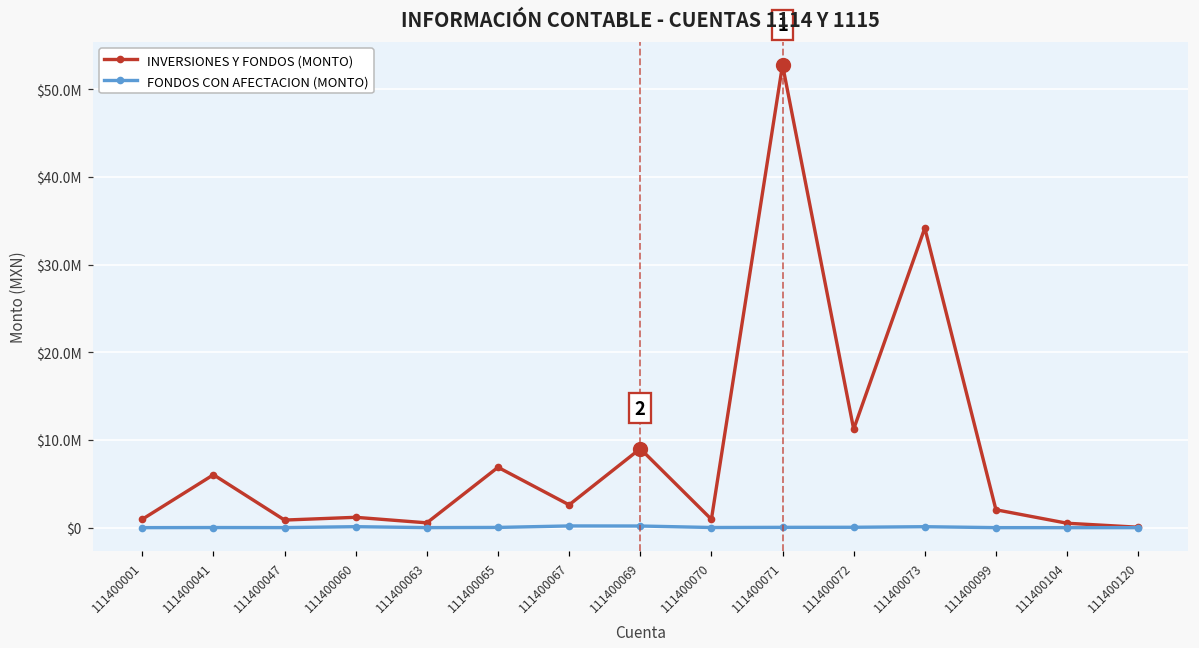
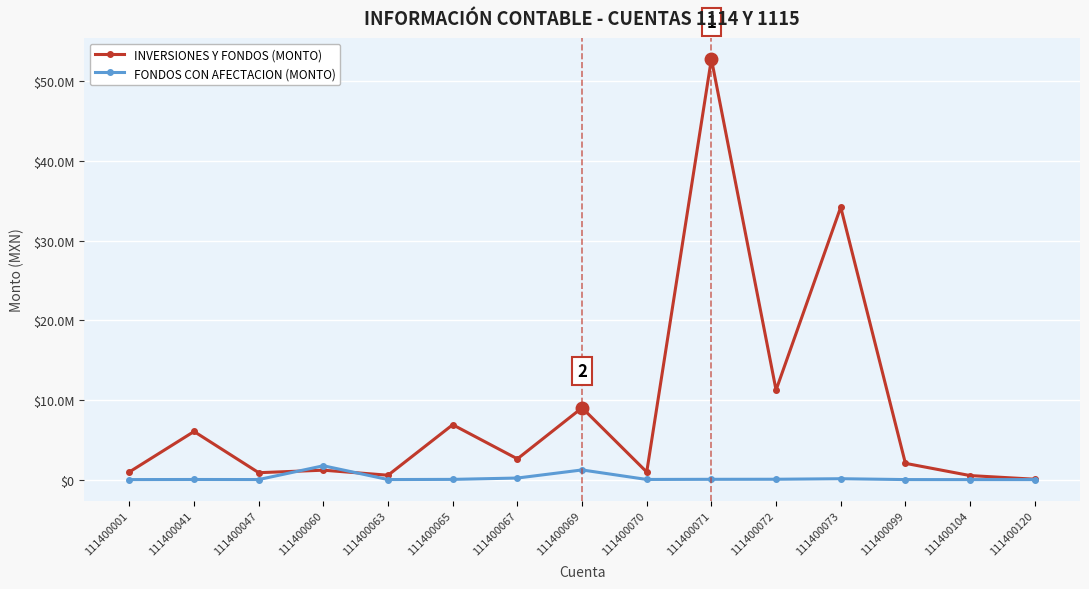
  {
    "FONDOS CON AFECTACION (MONTO)": {
      "111400001": "$0",
      "111400041": "$0",
      "111400047": "$0",
-     "111400060": "$0",
+     "111400060": "$2000000",
      "111400063": "$0",
      "111400065": "$0",
      "111400067": "$0",
-     "111400069": "$0",
+     "111400069": "$1000000",
      "111400070": "$0",
      "111400071": "$0",
      "111400072": "$0",
      "111400073": "$0",
      "111400099": "$0",
      "111400104": "$0"
    }
  }
